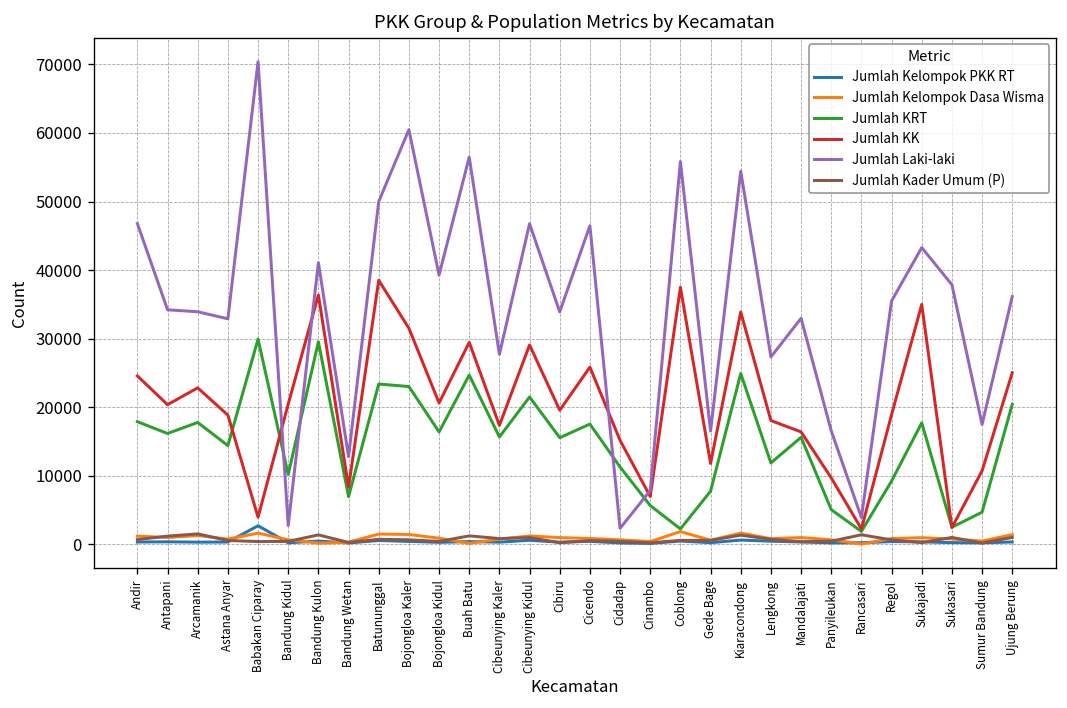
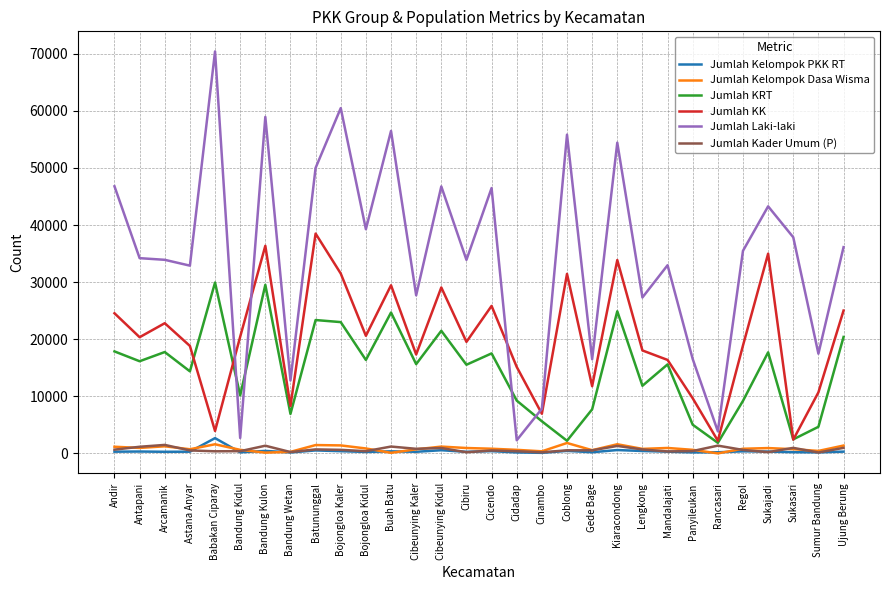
  {
    "Jumlah Kelompok PKK RT": {
      "Antapani": 0,
      "Arcamanik": 0,
      "Babakan Ciparay": 3000,
      "Kiaracondong": 1000,
      "Sukasari": 0,
      "Ujung Berung": 0
    },
    "Jumlah Kelompok Dasa Wisma": {
      "Andir": 1000,
      "Babakan Ciparay": 2000,
      "Batununggal": 1000,
      "Bojongloa Kaler": 1000,
      "Bojongloa Kidul": 1000,
      "Cibiru": 1000,
      "Mandalajati": 1000,
      "Sukajadi": 1000
    },
    "Jumlah KRT": {
      "Andir": 18000,
      "Antapani": 16000,
      "Arcamanik": 18000,
      "Astana Anyar": 14000,
      "Babakan Ciparay": 30000,
      "Bandung Kidul": 10000,
      "Bandung Kulon": 30000,
      "Bandung Wetan": 7000,
      "Batununggal": 23000,
      "Bojongloa Kaler": 23000,
      "Bojongloa Kidul": 16000,
      "Buah Batu": 25000,
      "Cibeunying Kaler": 16000,
      "Cibeunying Kidul": 21000,
      "Cibiru": 16000,
      "Cicendo": 18000,
-     "Cidadap": 11000,
+     "Cidadap": 9000,
      "Cinambo": 6000,
      "Gede Bage": 8000,
      "Kiaracondong": 25000,
      "Lengkong": 12000,
      "Mandalajati": 16000,
      "Panyileukan": 5000,
      "Regol": 9000,
      "Sukajadi": 18000,
      "Sumur Bandung": 5000,
      "Ujung Berung": 20000
    },
    "Jumlah KK": {
      "Andir": 25000,
      "Antapani": 20000,
      "Arcamanik": 23000,
      "Astana Anyar": 19000,
      "Babakan Ciparay": 4000,
      "Bandung Kidul": 20000,
      "Bandung Kulon": 36000,
      "Bandung Wetan": 8000,
      "Batununggal": 39000,
      "Bojongloa Kaler": 32000,
      "Bojongloa Kidul": 21000,
      "Buah Batu": 29000,
      "Cibeunying Kaler": 17000,
      "Cibeunying Kidul": 29000,
      "Cibiru": 20000,
      "Cicendo": 26000,
      "Cidadap": 15000,
      "Cinambo": 7000,
-     "Coblong": 37000,
+     "Coblong": 31000,
      "Gede Bage": 12000,
      "Kiaracondong": 34000,
      "Lengkong": 18000,
      "Mandalajati": 16000,
      "Panyileukan": 10000,
      "Regol": 19000,
      "Sukajadi": 35000,
      "Sumur Bandung": 11000,
      "Ujung Berung": 25000
    },
    "Jumlah Laki-laki": {
      "Andir": 47000,
      "Antapani": 34000,
      "Arcamanik": 34000,
      "Astana Anyar": 33000,
      "Babakan Ciparay": 70000,
      "Bandung Kidul": 3000,
-     "Bandung Kulon": 41000,
+     "Bandung Kulon": 59000,
      "Bandung Wetan": 13000,
      "Batununggal": 50000,
      "Bojongloa Kaler": 60000,
      "Bojongloa Kidul": 39000,
      "Buah Batu": 56000,
      "Cibeunying Kaler": 28000,
      "Cibeunying Kidul": 47000,
      "Cibiru": 34000,
      "Cicendo": 46000,
      "Cidadap": 2000,
      "Cinambo": 8000,
      "Coblong": 56000,
      "Gede Bage": 16000,
      "Kiaracondong": 54000,
      "Lengkong": 27000,
      "Mandalajati": 33000,
      "Panyileukan": 17000,
      "Rancasari": 4000,
      "Regol": 35000,
      "Sukajadi": 43000,
      "Sukasari": 38000,
      "Sumur Bandung": 17000,
      "Ujung Berung": 36000
    },
    "Jumlah Kader Umum (P)": {
      "Babakan Ciparay": 0,
      "Bandung Kulon": 1000,
      "Buah Batu": 1000,
      "Rancasari": 1000
    }
  }
